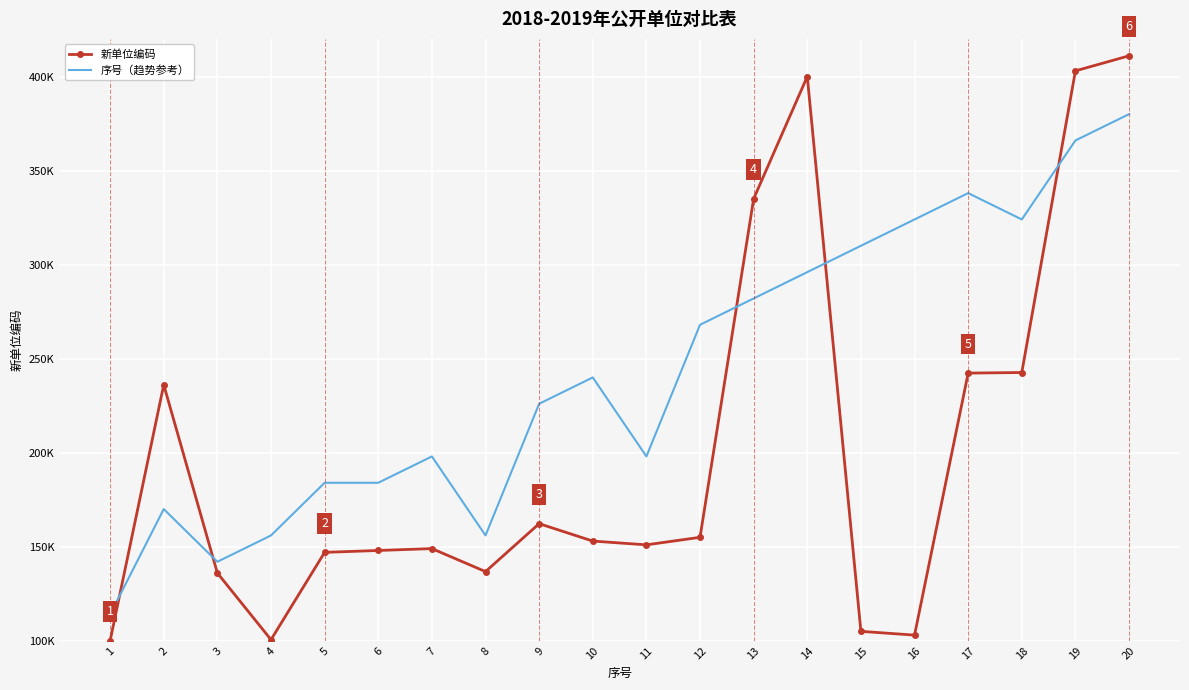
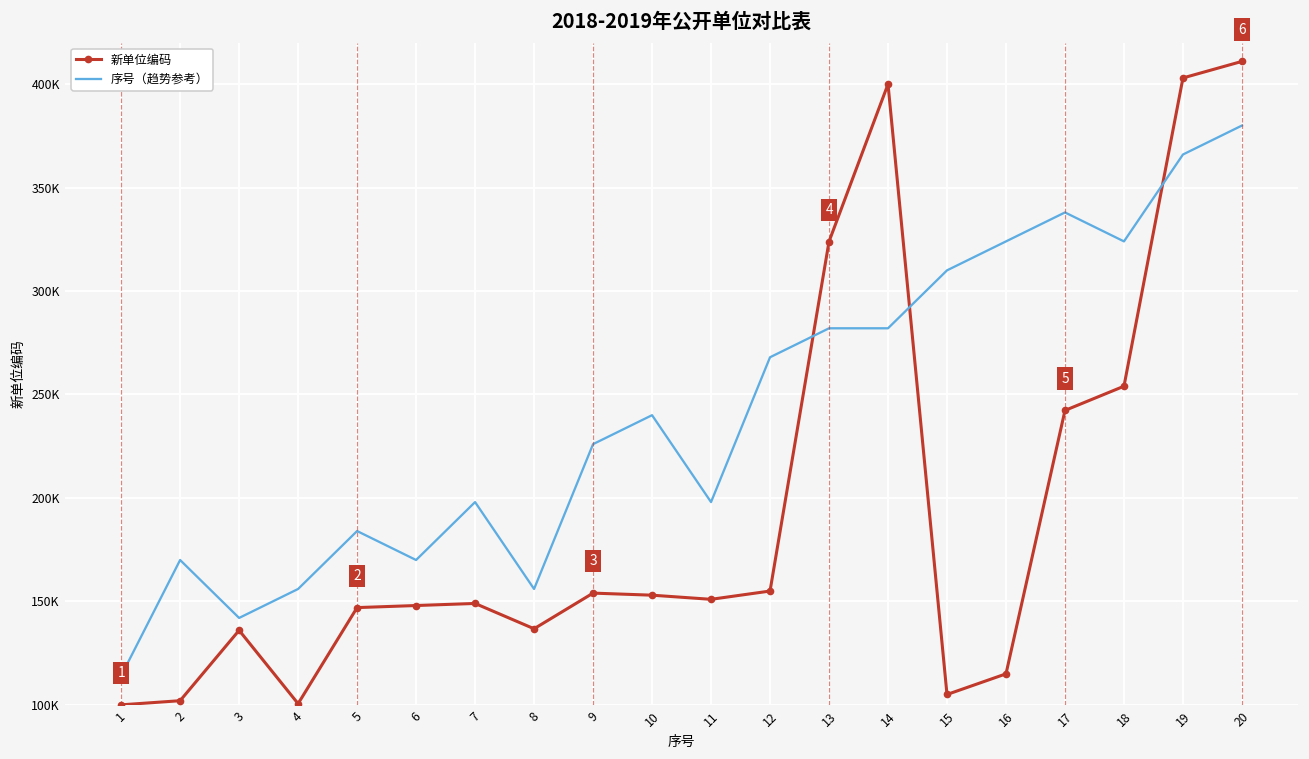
  {
    "新单位编码": {
      "1": 100000,
-     "2": 236000,
+     "2": 102000,
      "3": 136000,
      "4": 101000,
      "6": 148000,
      "7": 149000,
      "8": 137000,
-     "9": 162000,
+     "9": 154000,
      "10": 153000,
      "11": 151000,
      "12": 155000,
-     "13": 335000,
+     "13": 324000,
      "14": 400000,
      "15": 105000,
-     "16": 103000,
-     "18": 243000,
+     "16": 115000,
+     "18": 254000,
      "19": 403000
    },
    "序号（趋势参考）": {
      "2": 170000,
      "3": 142000,
      "4": 156000,
      "5": 184000,
-     "6": 184000,
+     "6": 170000,
      "7": 198000,
      "8": 156000,
      "9": 226000,
      "10": 240000,
      "11": 198000,
      "12": 268000,
      "13": 282000,
-     "14": 296000,
+     "14": 282000,
      "15": 310000,
      "16": 324000,
      "17": 338000,
      "18": 324000,
      "19": 366000,
      "20": 380000
    }
  }
